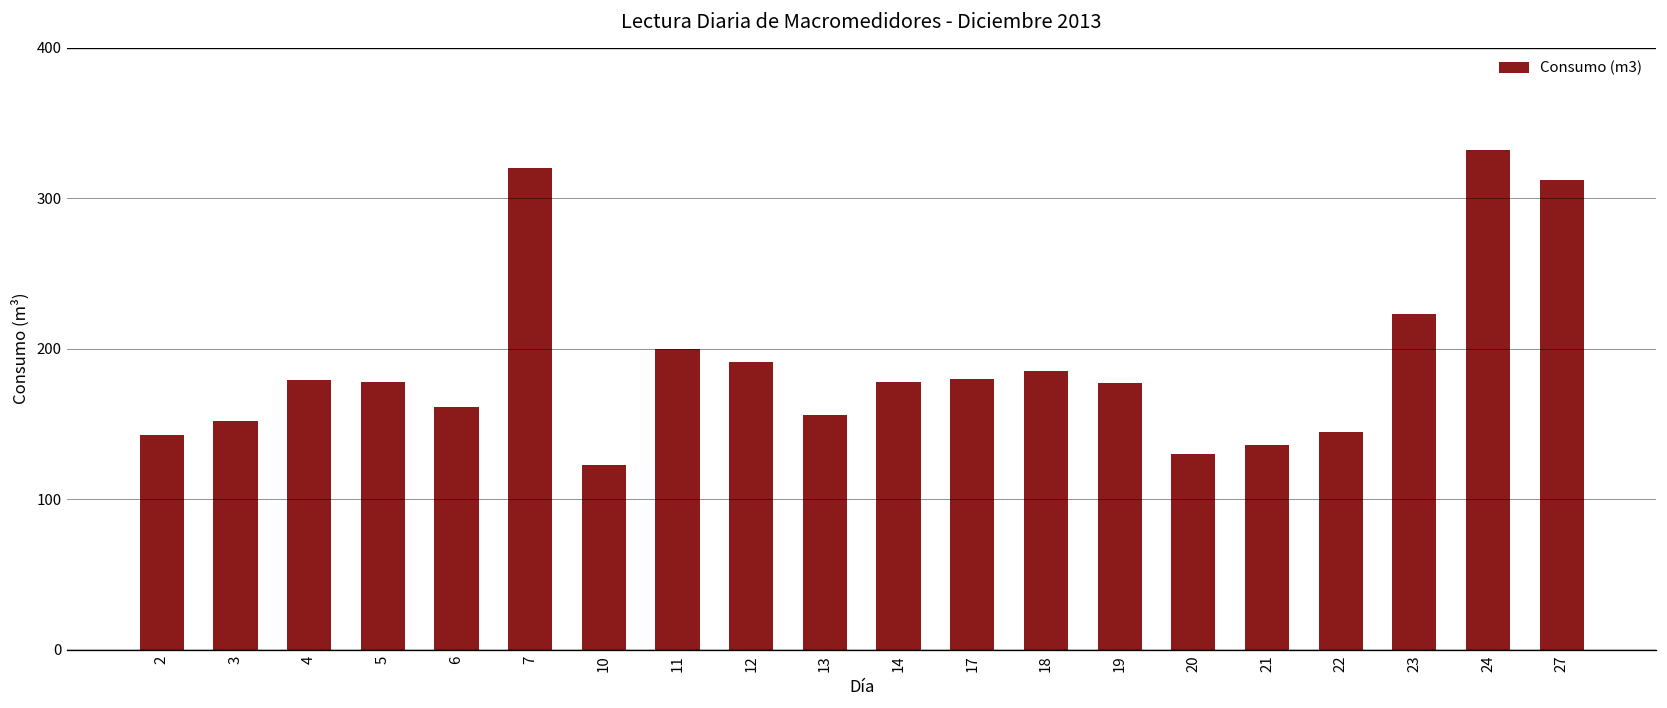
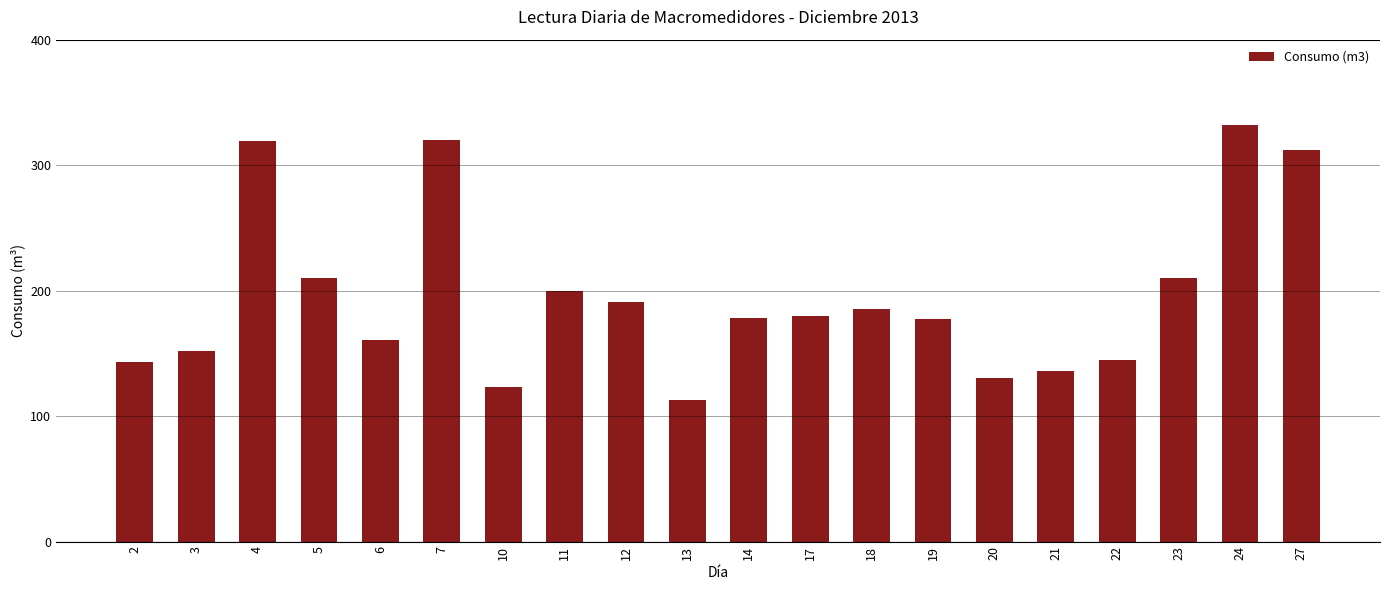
  {
    "2": 143,
    "3": 152,
-   "4": 179,
-   "5": 178,
+   "4": 319,
+   "5": 210,
    "6": 161,
    "7": 320,
    "10": 123,
    "11": 200,
    "12": 191,
-   "13": 156,
+   "13": 113,
    "14": 178,
    "17": 180,
    "18": 185,
    "19": 177,
    "20": 130,
    "21": 136,
    "22": 145,
-   "23": 223,
+   "23": 210,
    "24": 332,
    "27": 312
  }
